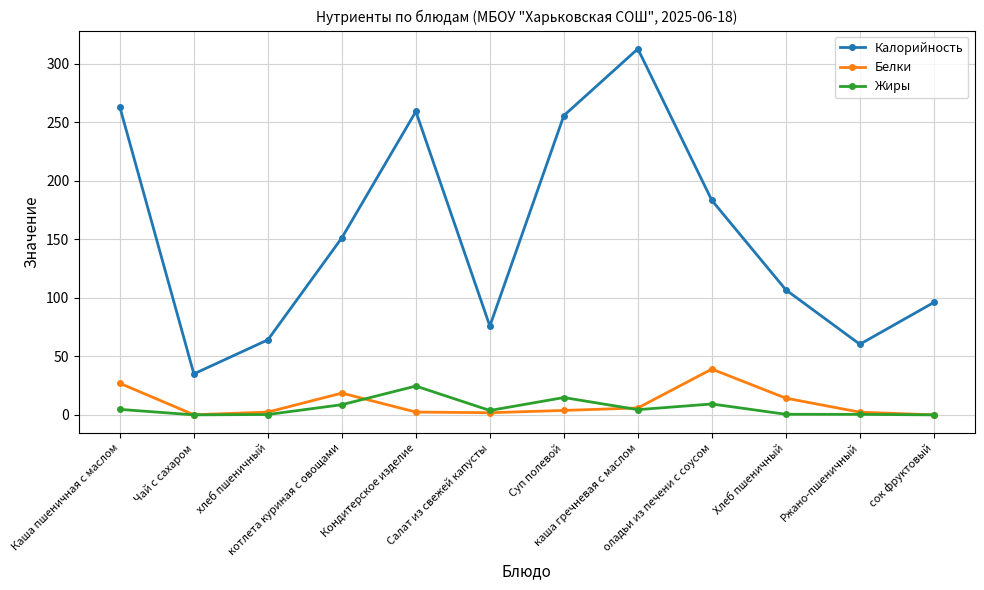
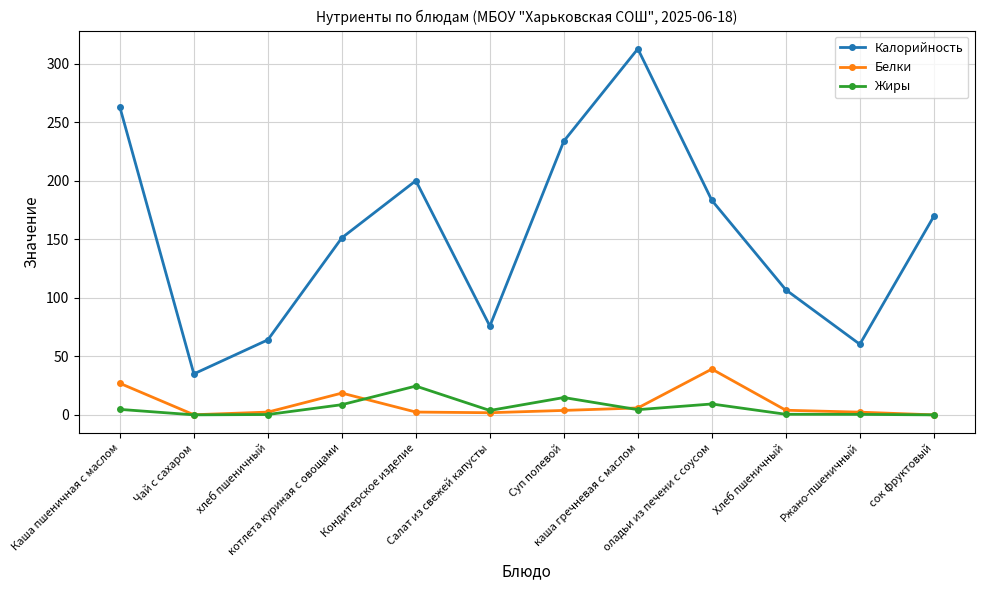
  {
    "Калорийность": {
      "Каша пшеничная с маслом": 263,
      "Чай с сахаром": 35,
      "хлеб пшеничный": 64,
      "котлета куриная с овощами": 151,
-     "Кондитерское изделие": 259,
+     "Кондитерское изделие": 200,
      "Салат из свежей капусты": 76,
-     "Суп полевой": 256,
+     "Суп полевой": 234,
      "каша гречневая с маслом": 313,
      "оладьи из печени с соусом": 183,
      "Хлеб пшеничный": 107,
      "Ржано-пшеничный": 60,
-     "сок фруктовый": 96
+     "сок фруктовый": 170
    },
    "Белки": {
      "Каша пшеничная с маслом": 27,
      "котлета куриная с овощами": 19,
      "Кондитерское изделие": 2,
      "Суп полевой": 4,
      "оладьи из печени с соусом": 39,
-     "Хлеб пшеничный": 14
+     "Хлеб пшеничный": 4
    },
    "Жиры": {
      "Каша пшеничная с маслом": 5,
      "котлета куриная с овощами": 9,
      "Кондитерское изделие": 25,
      "Суп полевой": 15,
      "оладьи из печени с соусом": 9,
      "Хлеб пшеничный": 1
    }
  }
